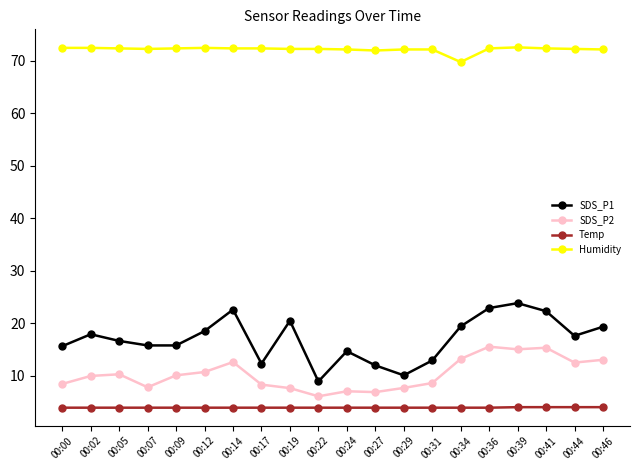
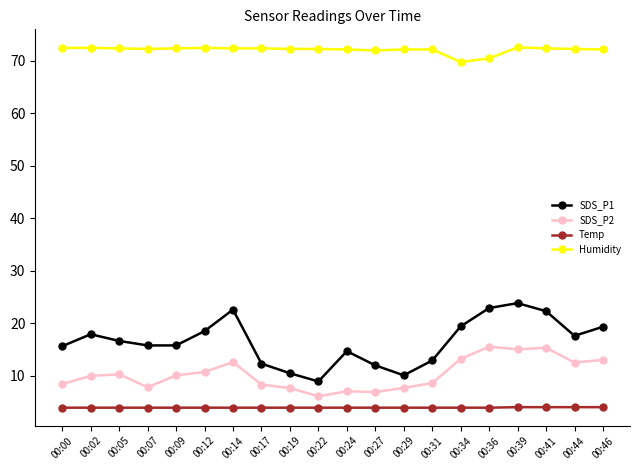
  {
    "SDS_P1": {
      "00:00": 16,
      "00:02": 18,
      "00:05": 17,
      "00:07": 16,
      "00:09": 16,
      "00:12": 19,
      "00:14": 23,
      "00:17": 12,
-     "00:19": 20,
+     "00:19": 10,
      "00:22": 9,
      "00:24": 15,
      "00:27": 12,
      "00:29": 10,
      "00:31": 13,
      "00:34": 19,
      "00:36": 23,
      "00:39": 24,
      "00:41": 22,
      "00:44": 18,
      "00:46": 19
    },
    "SDS_P2": {
      "00:00": 8,
      "00:02": 10,
      "00:05": 10,
      "00:07": 8,
      "00:09": 10,
      "00:12": 11,
      "00:14": 13,
      "00:17": 8,
      "00:19": 8,
      "00:22": 6,
      "00:24": 7,
      "00:27": 7,
      "00:29": 8,
      "00:31": 9,
      "00:34": 13,
      "00:36": 16,
      "00:39": 15,
      "00:41": 15,
      "00:44": 13,
      "00:46": 13
    },
    "Temp": {
      "00:00": 4,
      "00:02": 4,
      "00:05": 4,
      "00:07": 4,
      "00:09": 4,
      "00:12": 4,
      "00:14": 4,
      "00:17": 4,
      "00:19": 4,
      "00:22": 4,
      "00:24": 4,
      "00:27": 4,
      "00:29": 4,
      "00:31": 4,
      "00:34": 4,
      "00:36": 4,
      "00:39": 4,
      "00:41": 4,
      "00:44": 4,
      "00:46": 4
    },
    "Humidity": {
      "00:00": 73,
      "00:02": 73,
      "00:05": 72,
      "00:07": 72,
      "00:09": 72,
      "00:12": 73,
      "00:14": 72,
      "00:17": 72,
      "00:19": 72,
      "00:22": 72,
      "00:24": 72,
      "00:27": 72,
      "00:29": 72,
      "00:31": 72,
      "00:34": 70,
-     "00:36": 72,
+     "00:36": 71,
      "00:39": 73,
      "00:41": 72,
      "00:44": 72,
      "00:46": 72
    }
  }
